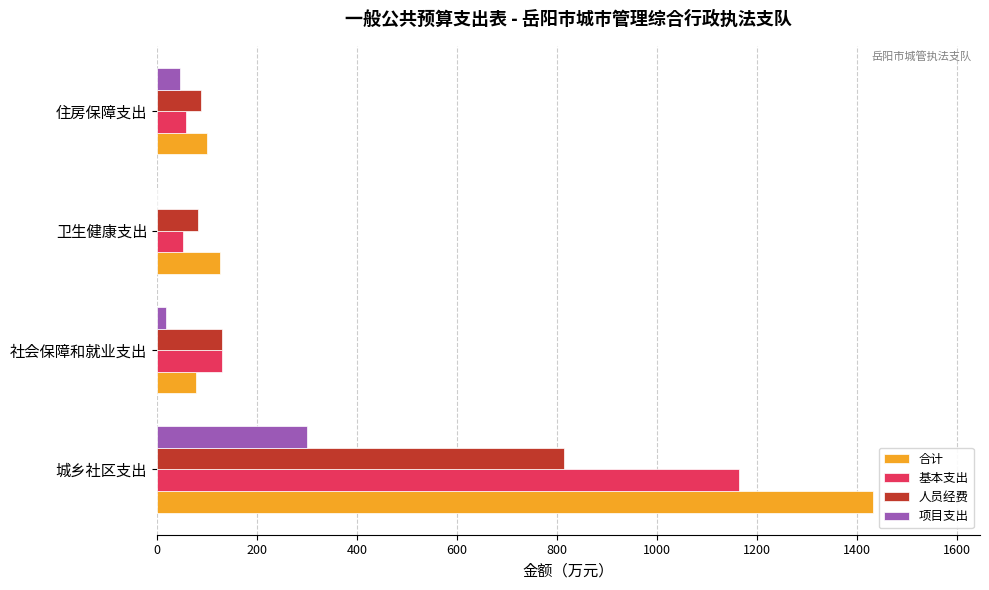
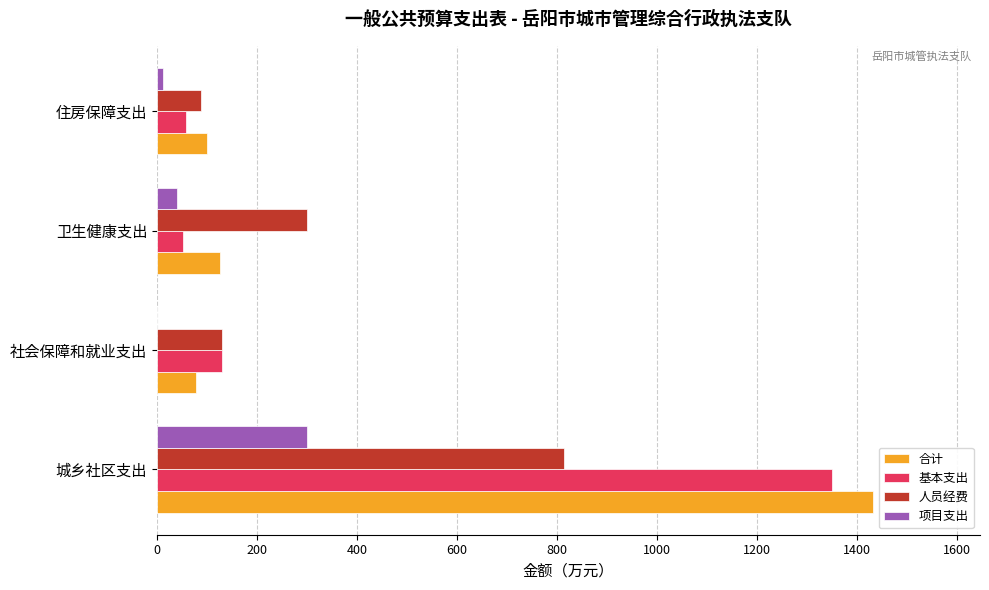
  {
    "合计": {
      "住房保障支出": 100,
      "卫生健康支出": 130,
      "社会保障和就业支出": 80,
      "城乡社区支出": 1430
    },
    "基本支出": {
      "住房保障支出": 60,
      "卫生健康支出": 50,
      "社会保障和就业支出": 130,
-     "城乡社区支出": 1160
+     "城乡社区支出": 1350
    },
    "人员经费": {
      "住房保障支出": 90,
-     "卫生健康支出": 80,
+     "卫生健康支出": 300,
      "社会保障和就业支出": 130,
      "城乡社区支出": 810
    },
    "项目支出": {
-     "住房保障支出": 50,
-     "卫生健康支出": 0,
-     "社会保障和就业支出": 20,
+     "住房保障支出": 10,
+     "卫生健康支出": 40,
+     "社会保障和就业支出": 0,
      "城乡社区支出": 300
    }
  }
